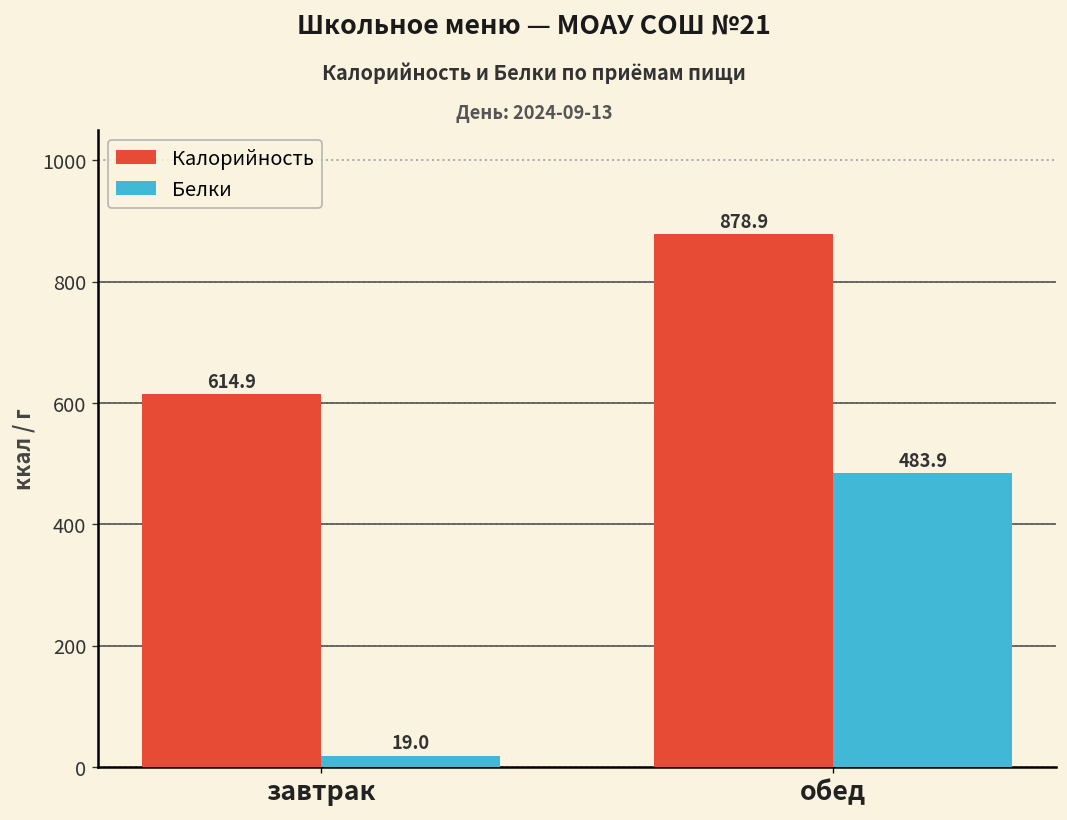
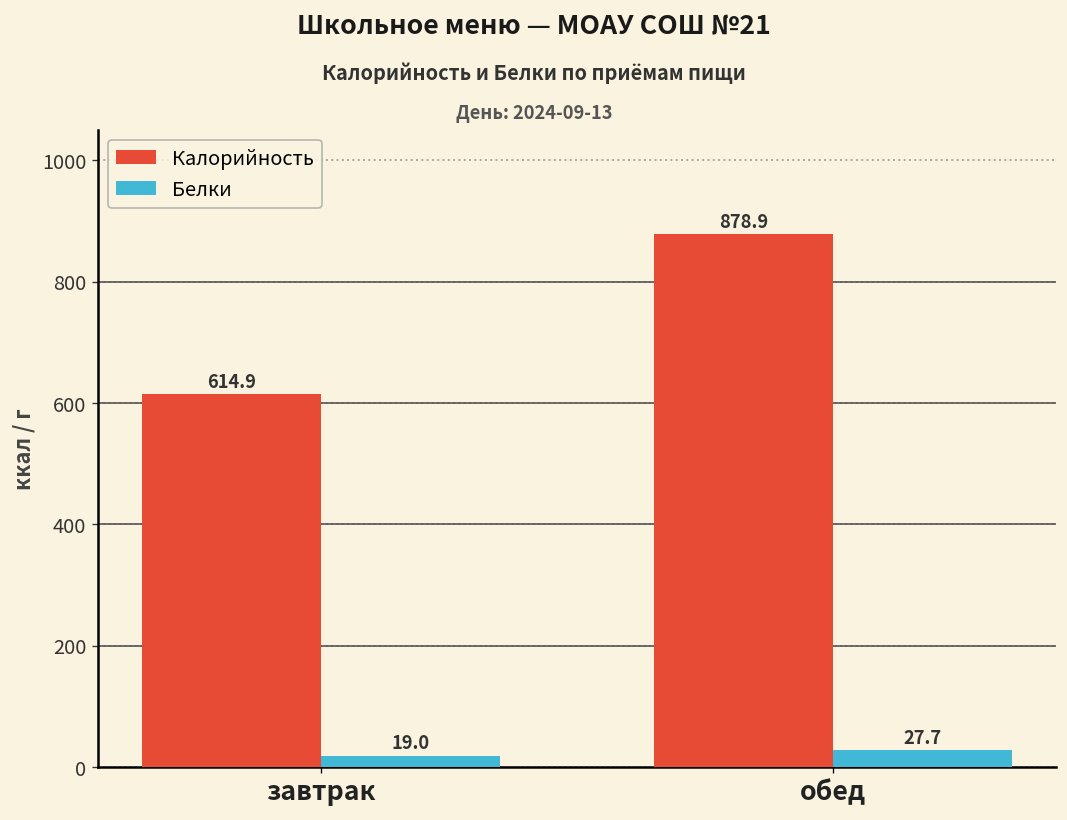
  {
    "Калорийность": {
      "завтрак": 614.9,
      "обед": 878.9
    },
    "Белки": {
      "завтрак": 19.0,
-     "обед": 483.9
+     "обед": 27.7
    }
  }
